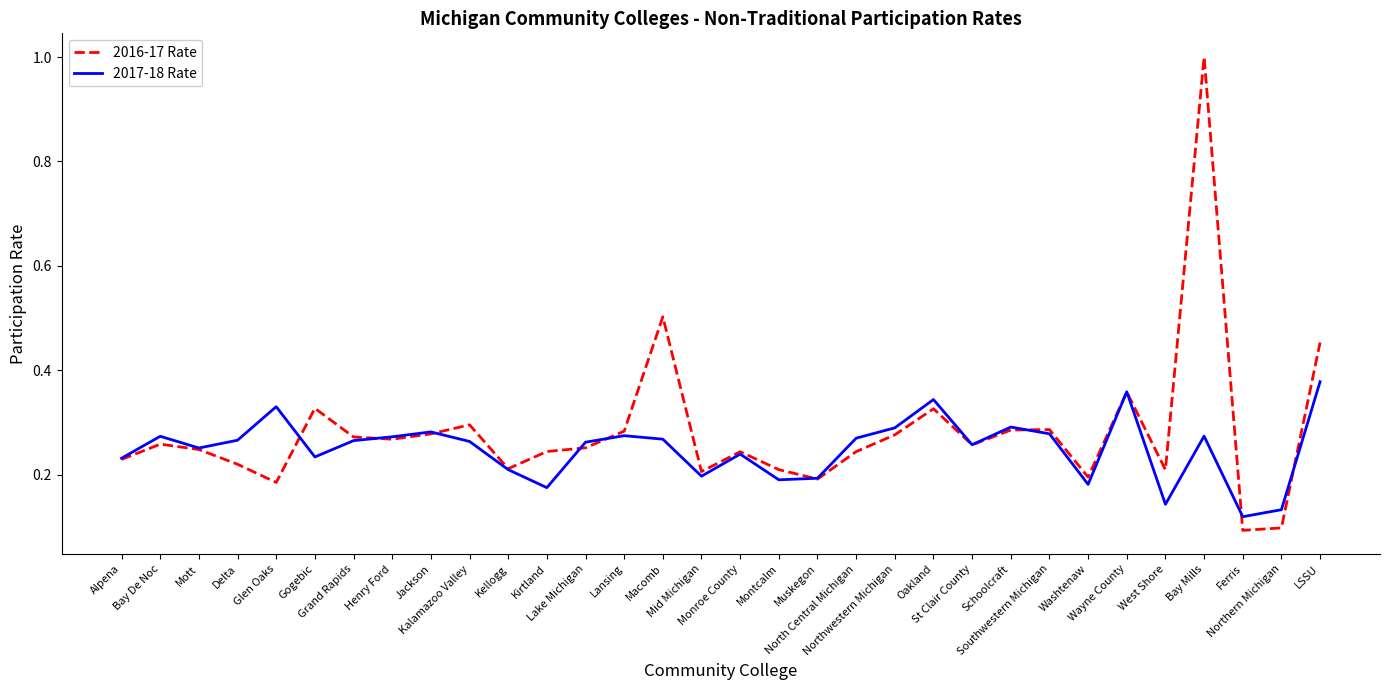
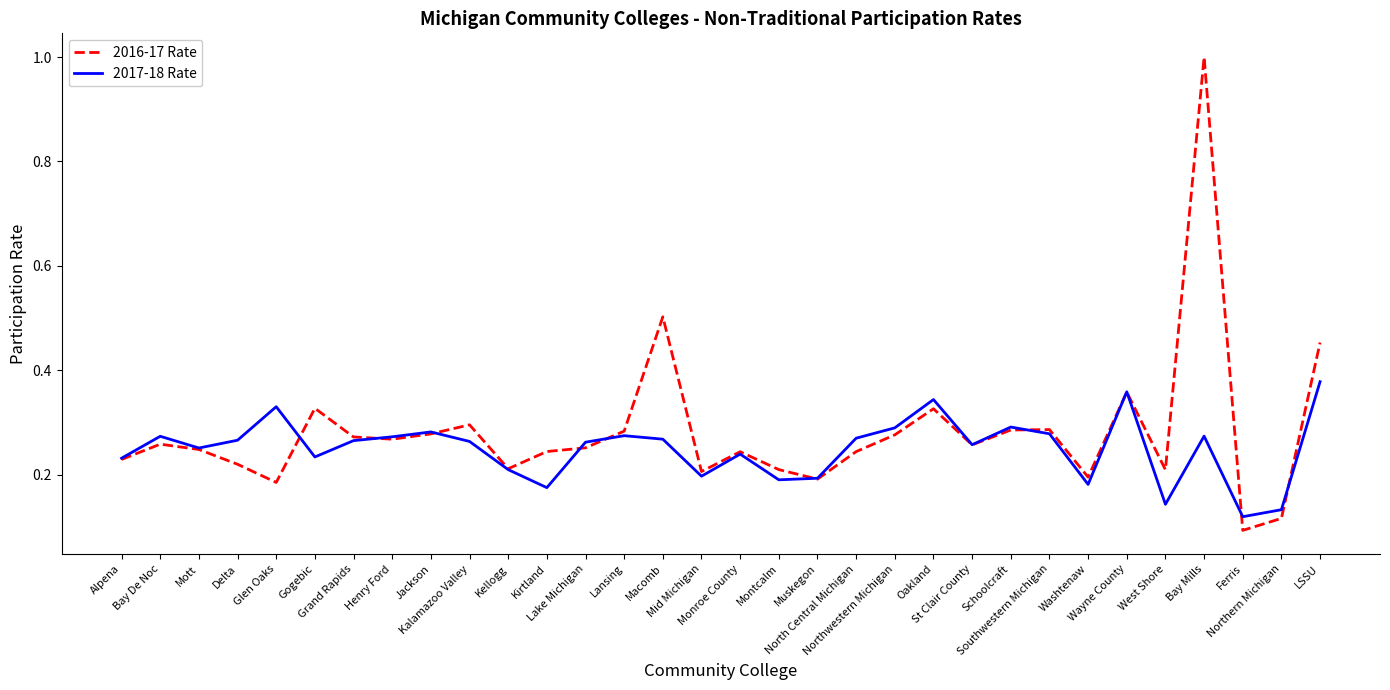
  {
    "2016-17 Rate": {
      "Bay De Noc": 0.26,
      "Delta": 0.22,
      "Glen Oaks": 0.19,
      "Gogebic": 0.33,
      "Grand Rapids": 0.27,
      "Kalamazoo Valley": 0.30,
      "Kirtland": 0.24,
      "Lake Michigan": 0.25,
      "Lansing": 0.28,
      "Macomb": 0.50,
      "Mid Michigan": 0.21,
      "Montcalm": 0.21,
      "North Central Michigan": 0.24,
      "Northwestern Michigan": 0.28,
      "Oakland": 0.33,
      "Schoolcraft": 0.29,
      "Southwestern Michigan": 0.29,
      "Washtenaw": 0.20,
      "West Shore": 0.21,
      "Bay Mills": 1.00,
      "Ferris": 0.09,
-     "Northern Michigan": 0.10,
+     "Northern Michigan": 0.12,
      "LSSU": 0.45
    },
    "2017-18 Rate": {
      "Bay De Noc": 0.27,
      "Delta": 0.27,
      "Glen Oaks": 0.33,
      "Gogebic": 0.23,
      "Grand Rapids": 0.27,
      "Kalamazoo Valley": 0.26,
      "Kirtland": 0.18,
      "Lake Michigan": 0.26,
      "Lansing": 0.28,
      "Macomb": 0.27,
      "Mid Michigan": 0.20,
      "Montcalm": 0.19,
      "North Central Michigan": 0.27,
      "Northwestern Michigan": 0.29,
      "Oakland": 0.34,
      "Schoolcraft": 0.29,
      "Southwestern Michigan": 0.28,
      "Washtenaw": 0.18,
      "West Shore": 0.14,
      "Bay Mills": 0.27,
      "Ferris": 0.12,
      "Northern Michigan": 0.13,
      "LSSU": 0.38
    }
  }
